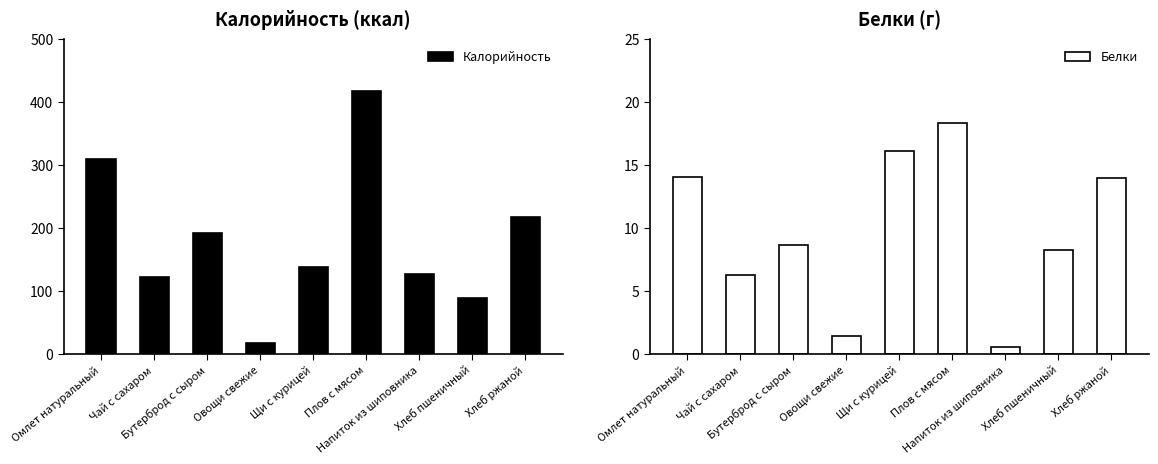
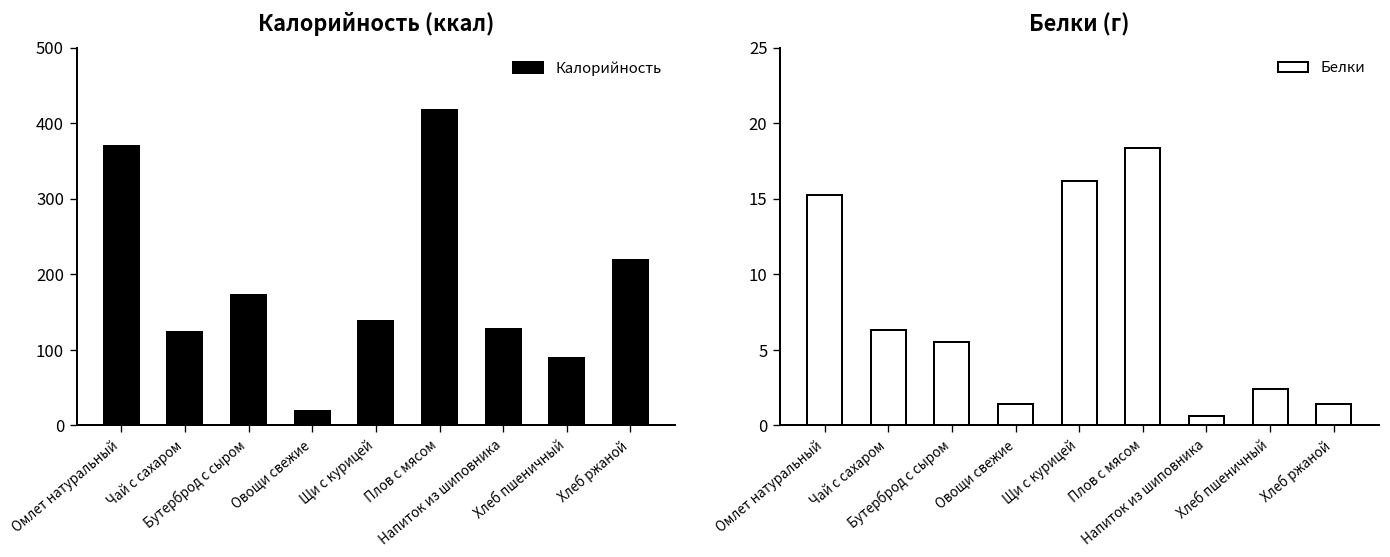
  {
    "Калорийность (ккал)": {
-     "Омлет натуральный": 310,
+     "Омлет натуральный": 370,
      "Чай с сахаром": 120,
-     "Бутерброд с сыром": 190,
+     "Бутерброд с сыром": 170,
      "Овощи свежие": 20,
      "Щи с курицей": 140,
      "Плов с мясом": 420,
      "Напиток из шиповника": 130,
      "Хлеб пшеничный": 90,
      "Хлеб ржаной": 220
    },
    "Белки (г)": {
-     "Омлет натуральный": 14.1,
+     "Омлет натуральный": 15.3,
      "Чай с сахаром": 6.3,
-     "Бутерброд с сыром": 8.6,
+     "Бутерброд с сыром": 5.5,
      "Овощи свежие": 1.4,
      "Щи с курицей": 16.1,
      "Плов с мясом": 18.4,
      "Напиток из шиповника": 0.6,
-     "Хлеб пшеничный": 8.3,
-     "Хлеб ржаной": 14.0
+     "Хлеб пшеничный": 2.4,
+     "Хлеб ржаной": 1.4
    }
  }
